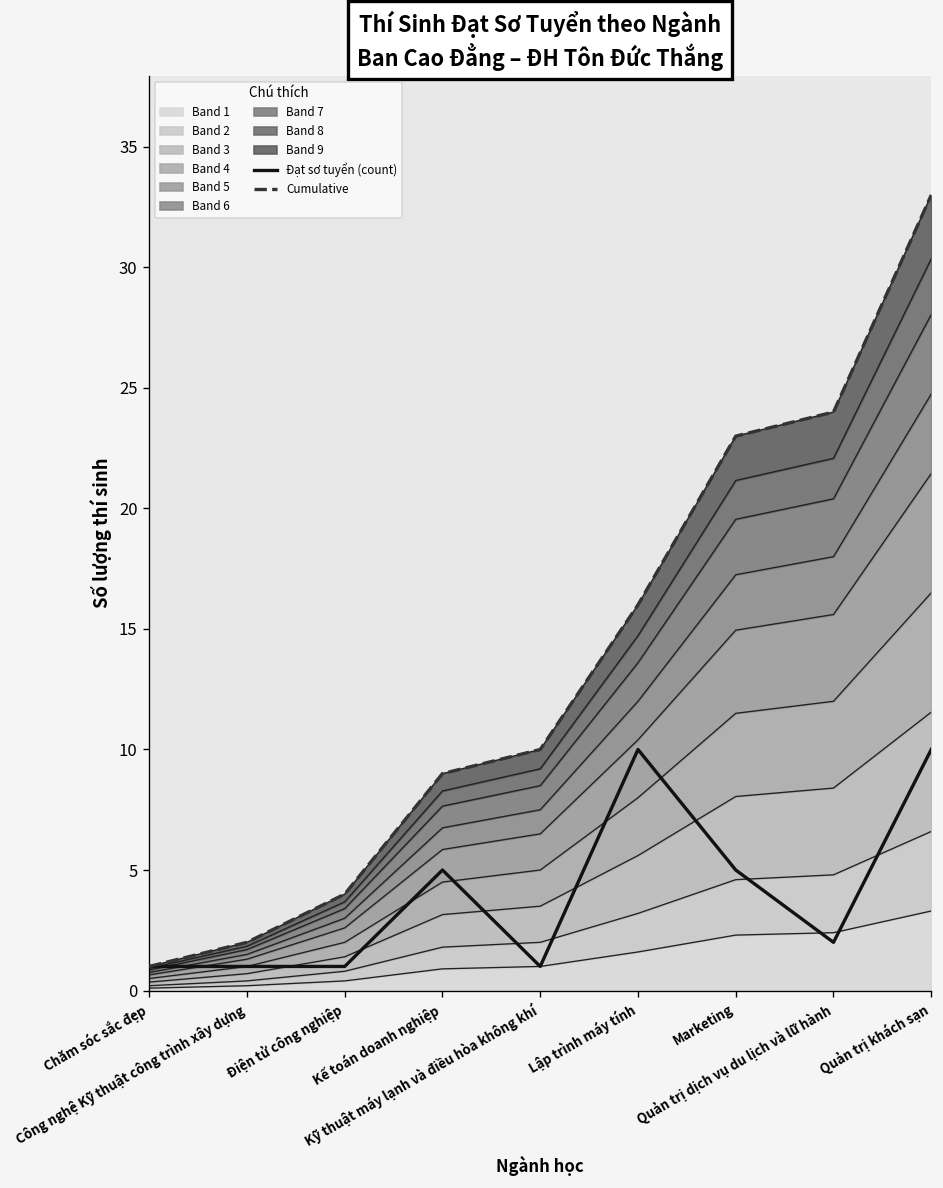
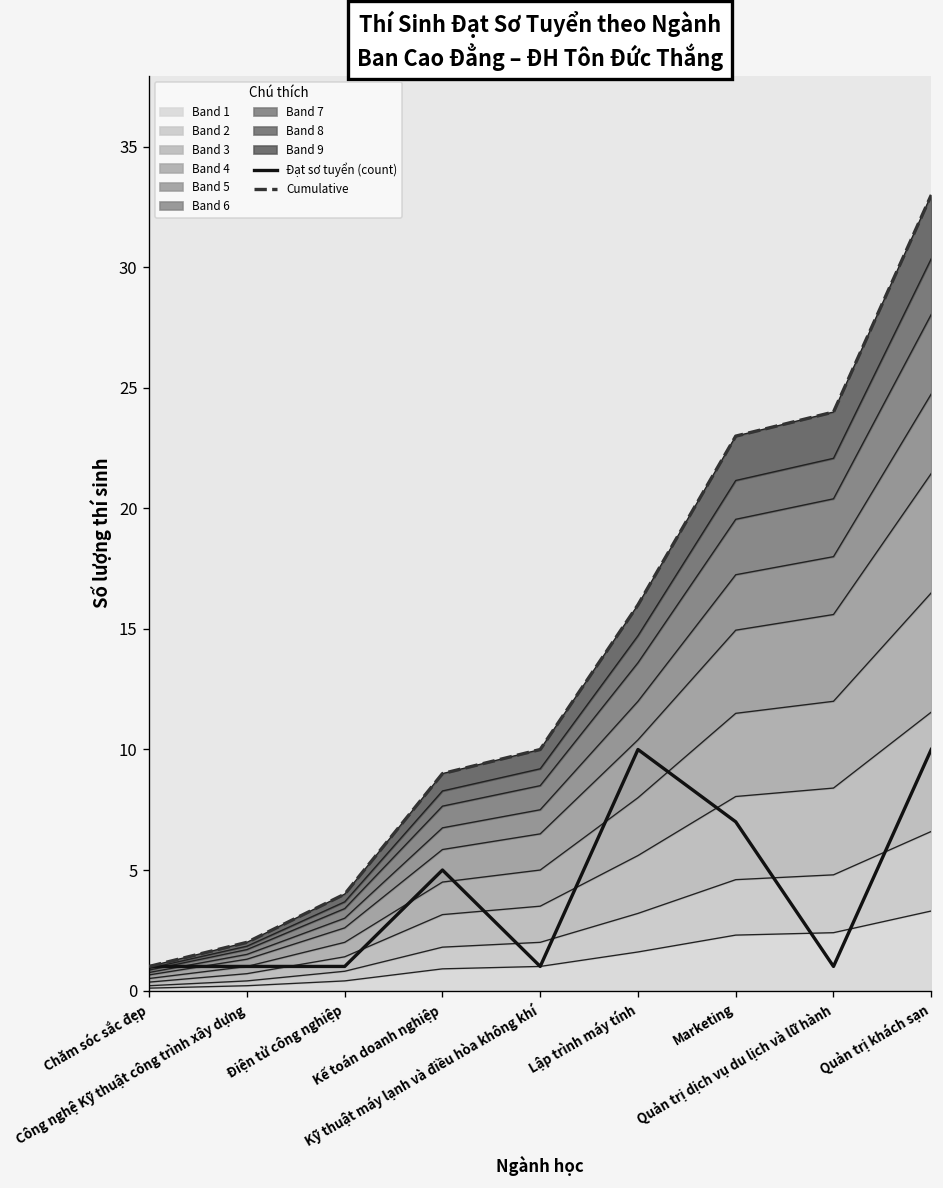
  {
    "Đạt sơ tuyển (count)": {
      "Điện tử công nghiệp": 1,
      "Kế toán doanh nghiệp": 5,
      "Lập trình máy tính": 10,
-     "Marketing": 5,
-     "Quản trị dịch vụ du lịch và lữ hành": 2,
+     "Marketing": 7,
+     "Quản trị dịch vụ du lịch và lữ hành": 1,
      "Quản trị khách sạn": 10
    }
  }
